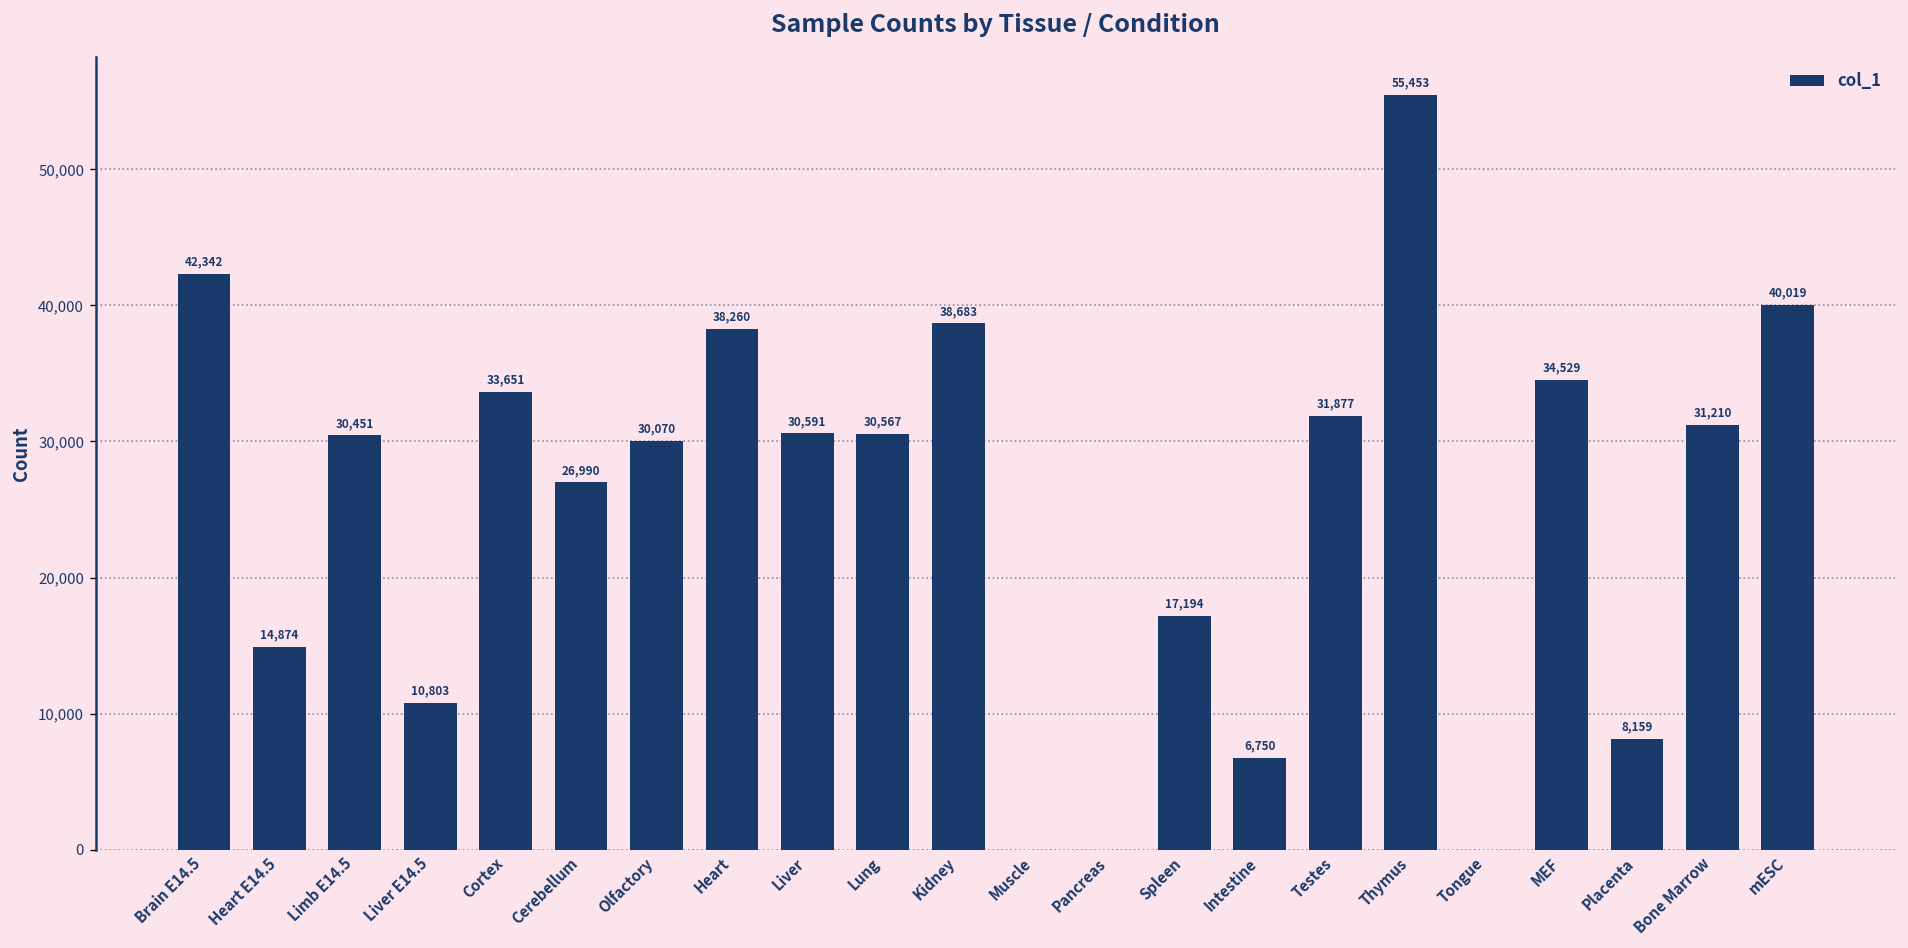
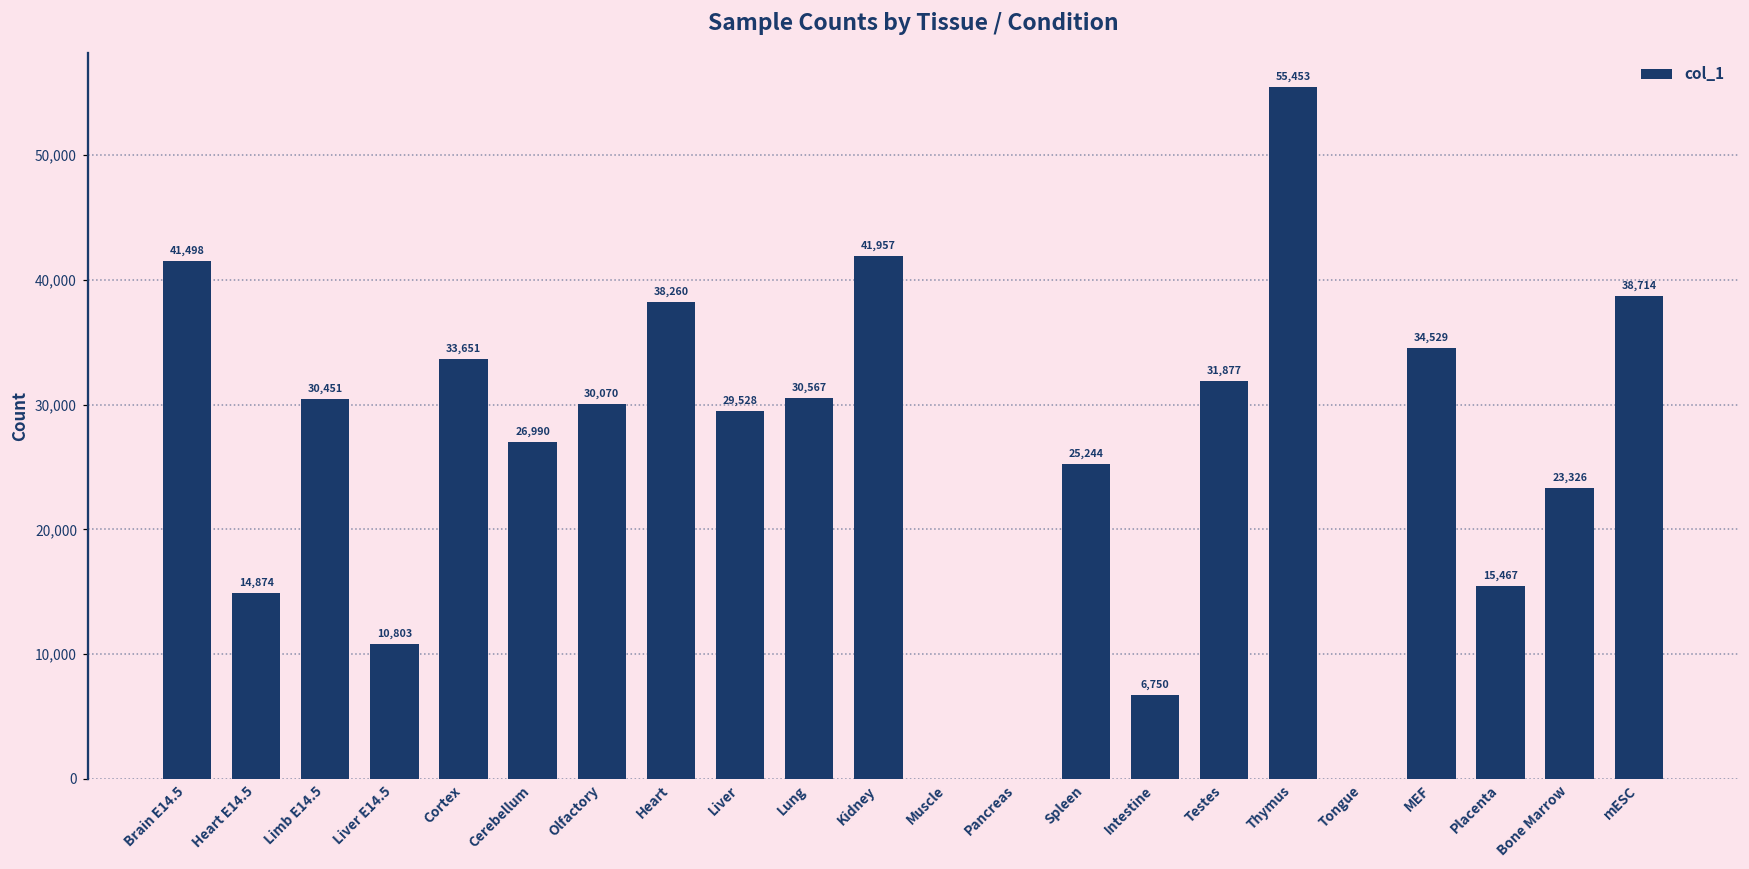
  {
-   "Brain E14.5": "42,342",
+   "Brain E14.5": "41,498",
    "Heart E14.5": "14,874",
    "Limb E14.5": "30,451",
    "Liver E14.5": "10,803",
    "Cortex": "33,651",
    "Cerebellum": "26,990",
    "Olfactory": "30,070",
    "Heart": "38,260",
-   "Liver": "30,591",
+   "Liver": "29,528",
    "Lung": "30,567",
-   "Kidney": "38,683",
-   "Spleen": "17,194",
+   "Kidney": "41,957",
+   "Spleen": "25,244",
    "Intestine": "6,750",
    "Testes": "31,877",
    "Thymus": "55,453",
    "MEF": "34,529",
-   "Placenta": "8,159",
-   "Bone Marrow": "31,210",
-   "mESC": "40,019"
+   "Placenta": "15,467",
+   "Bone Marrow": "23,326",
+   "mESC": "38,714"
  }
